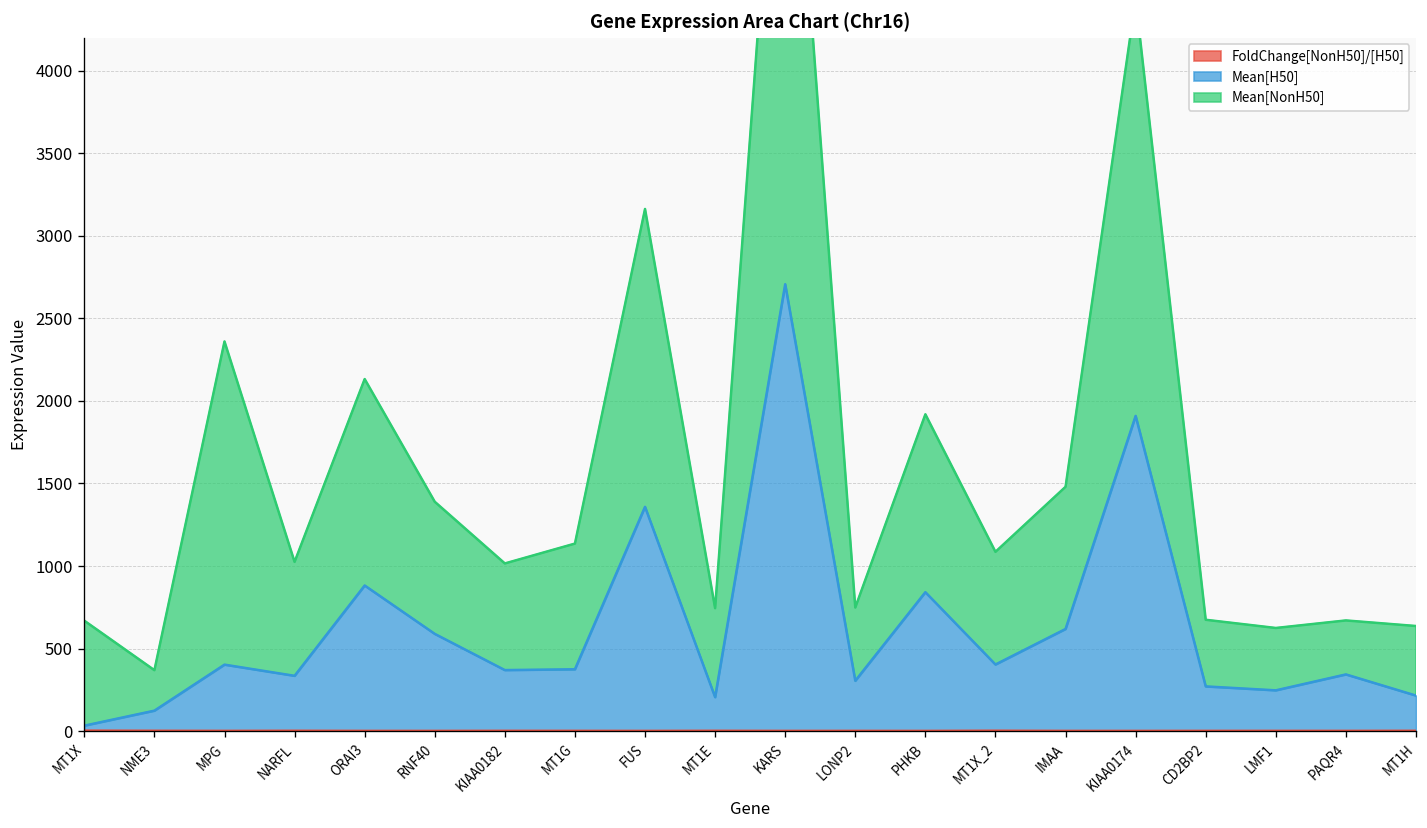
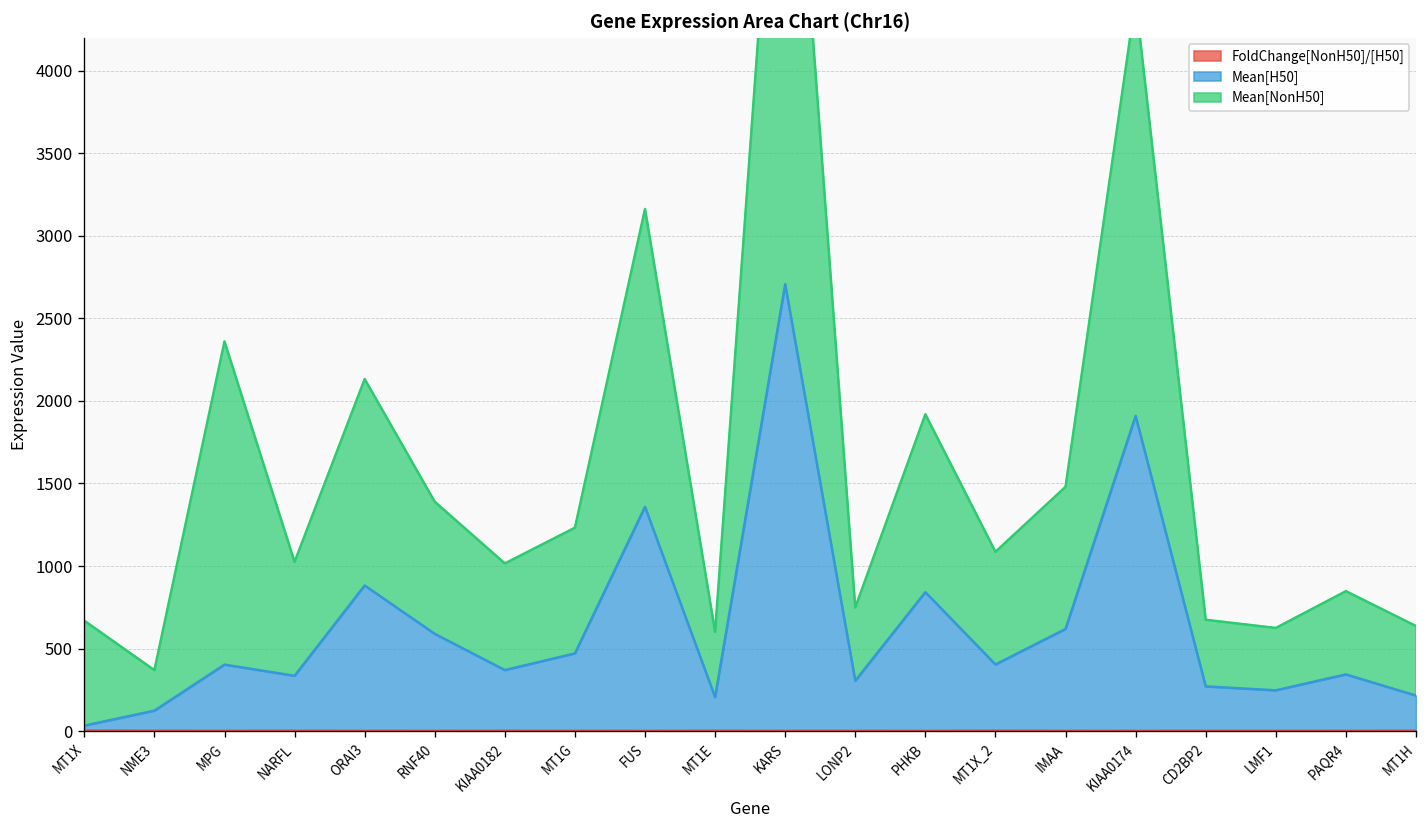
  {
    "FoldChange[NonH50]/[H50]": {
      "MT1X": 0,
      "NME3": 0,
      "MPG": 0,
      "NARFL": 0,
      "ORAI3": 0,
      "RNF40": 0,
      "KIAA0182": 0,
      "MT1G": 0,
      "FUS": 0,
      "MT1E": 0,
      "KARS": 0,
      "LONP2": 0,
      "PHKB": 0,
      "MT1X_2": 0,
      "IMAA": 0,
      "KIAA0174": 0,
      "CD2BP2": 0,
      "LMF1": 0,
      "PAQR4": 0,
      "MT1H": 0
    },
    "Mean[H50]": {
      "MT1X": 30,
      "NME3": 120,
      "MPG": 400,
      "NARFL": 330,
      "ORAI3": 880,
      "RNF40": 590,
      "KIAA0182": 370,
-     "MT1G": 370,
+     "MT1G": 470,
      "FUS": 1360,
      "MT1E": 200,
      "KARS": 2710,
      "LONP2": 300,
      "PHKB": 840,
      "MT1X_2": 400,
      "IMAA": 620,
      "KIAA0174": 1910,
      "CD2BP2": 270,
      "LMF1": 250,
      "PAQR4": 340,
      "MT1H": 210
    },
    "Mean[NonH50]": {
      "MT1X": 640,
      "NME3": 250,
      "MPG": 1960,
      "NARFL": 690,
      "ORAI3": 1250,
      "RNF40": 800,
      "KIAA0182": 650,
      "MT1G": 760,
      "FUS": 1800,
-     "MT1E": 540,
+     "MT1E": 400,
      "LONP2": 440,
      "PHKB": 1080,
      "MT1X_2": 680,
      "IMAA": 860,
      "CD2BP2": 400,
      "LMF1": 380,
-     "PAQR4": 330,
+     "PAQR4": 500,
      "MT1H": 420
    }
  }
